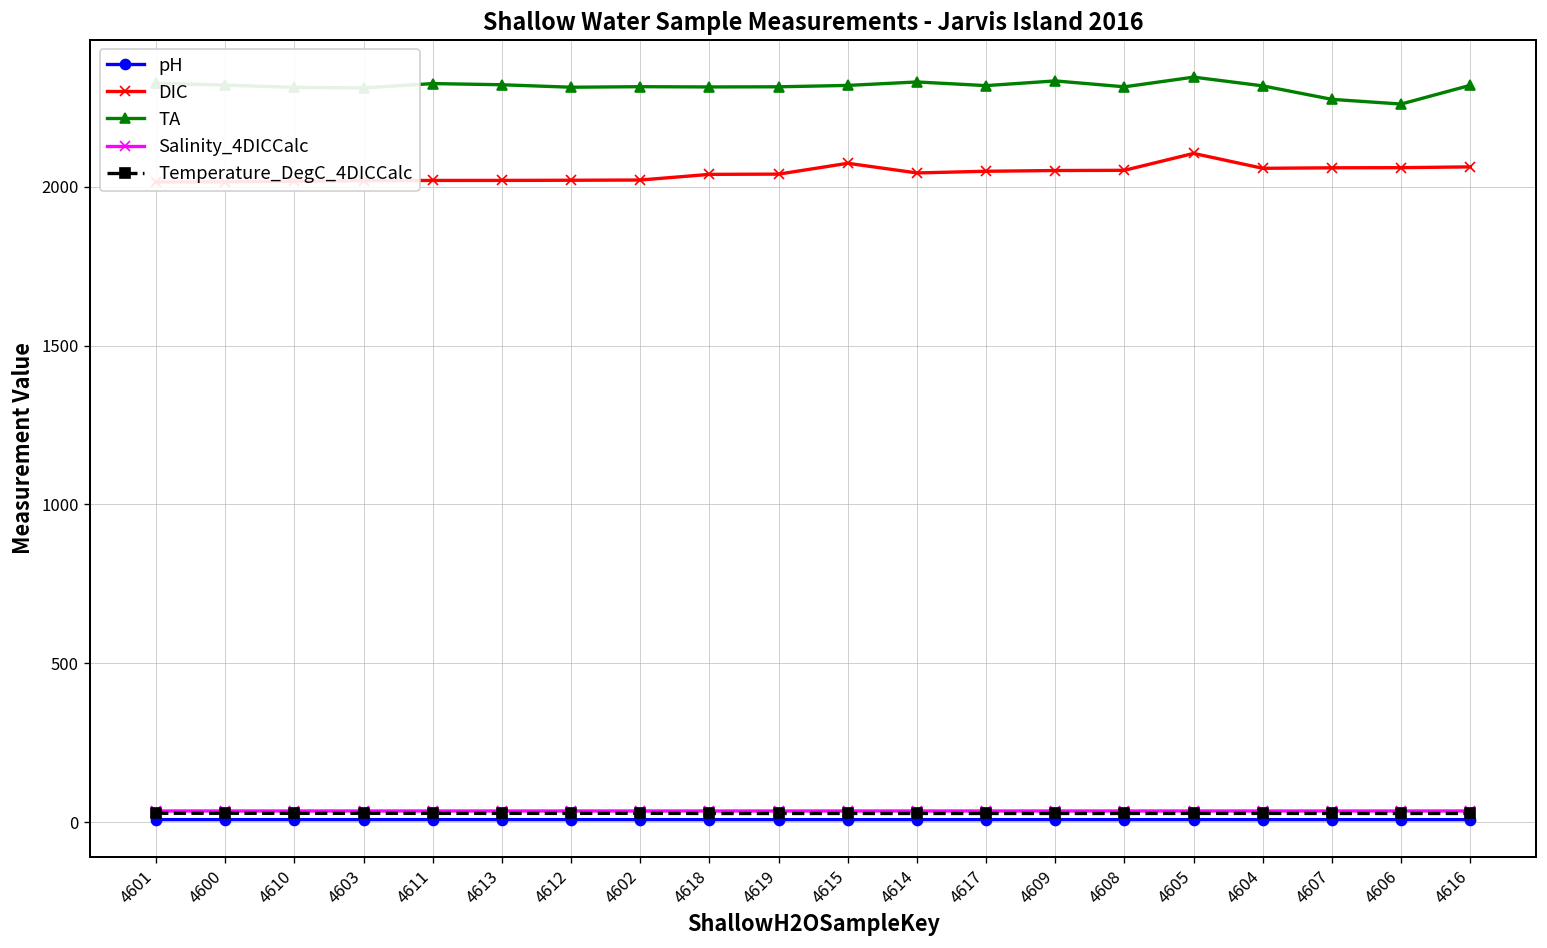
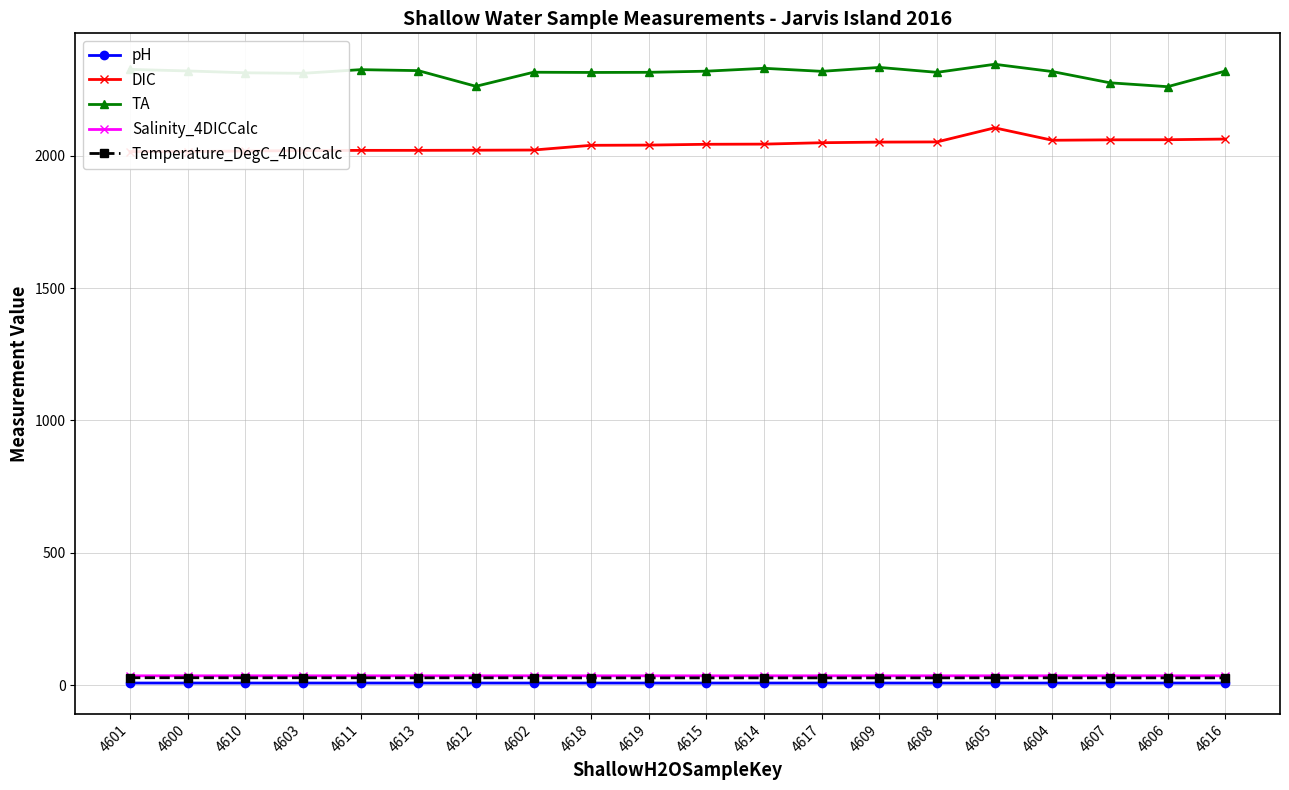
  {
    "pH": {
      "4601": 10,
      "4600": 10,
      "4610": 10,
      "4603": 10,
      "4611": 10,
      "4613": 10,
      "4612": 10,
      "4602": 10,
      "4618": 10,
      "4619": 10,
      "4615": 10,
      "4614": 10,
      "4617": 10,
      "4609": 10,
      "4608": 10,
      "4605": 10,
      "4604": 10,
      "4607": 10,
      "4606": 10,
      "4616": 10
    },
    "DIC": {
      "4611": 2020,
      "4613": 2020,
      "4612": 2020,
      "4602": 2020,
      "4618": 2040,
      "4619": 2040,
-     "4615": 2070,
+     "4615": 2040,
      "4614": 2040,
      "4617": 2050,
      "4609": 2050,
      "4608": 2050,
      "4605": 2110,
      "4604": 2060,
      "4607": 2060,
      "4606": 2060,
      "4616": 2060
    },
    "TA": {
      "4611": 2320,
      "4613": 2320,
-     "4612": 2310,
+     "4612": 2260,
      "4602": 2320,
      "4618": 2310,
      "4619": 2310,
      "4615": 2320,
      "4614": 2330,
      "4617": 2320,
      "4609": 2330,
      "4608": 2310,
      "4605": 2350,
      "4604": 2320,
      "4607": 2280,
      "4606": 2260,
      "4616": 2320
    }
  }
